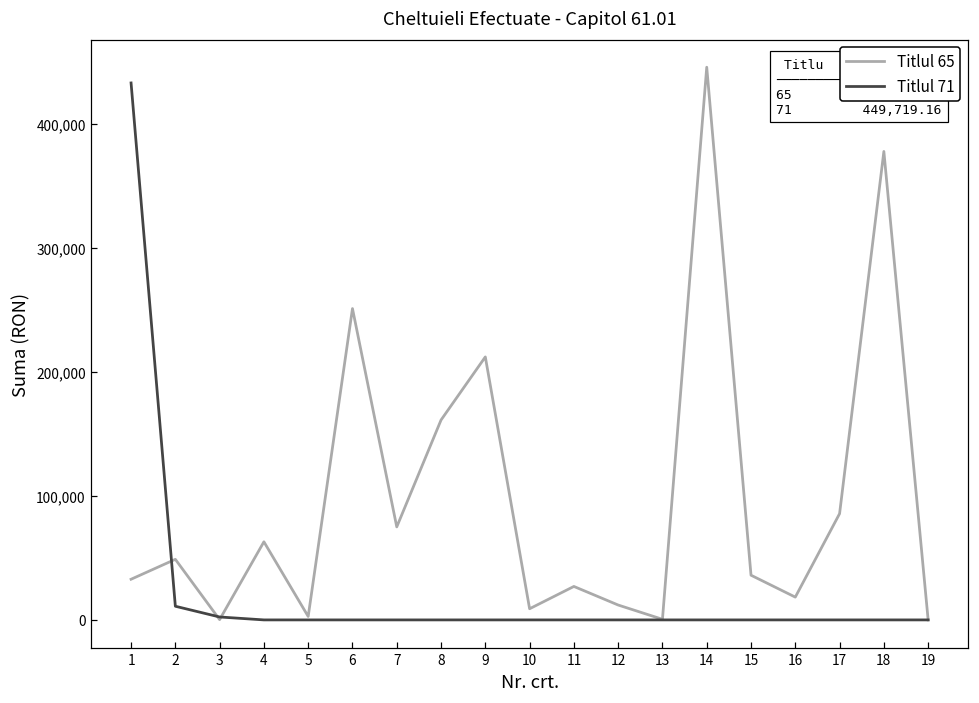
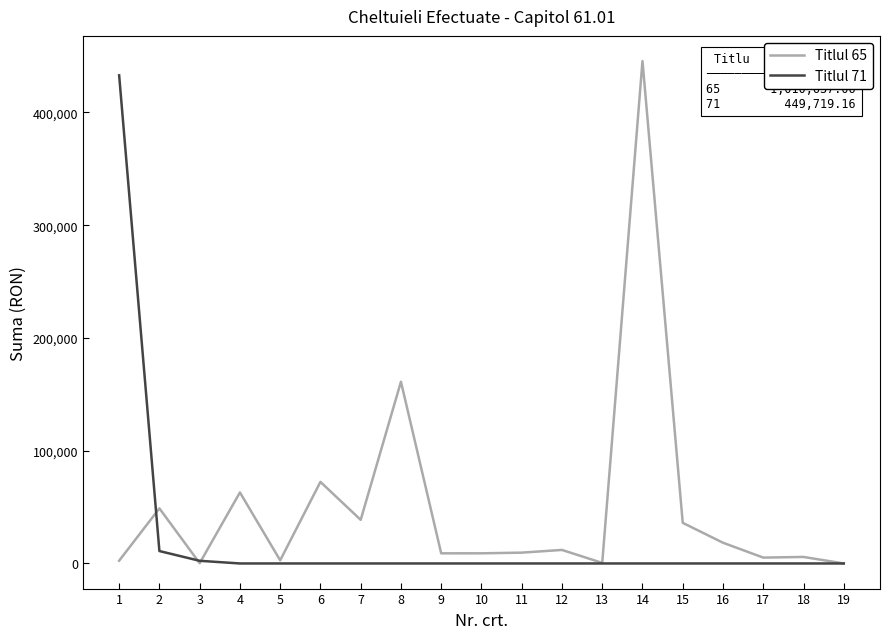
  {
    "Titlul 65": {
-     "1": "33,000",
+     "1": "2,000",
      "2": "49,000",
      "4": "63,000",
      "5": "3,000",
-     "6": "251,000",
-     "7": "75,000",
+     "6": "72,000",
+     "7": "39,000",
      "8": "161,000",
-     "9": "212,000",
+     "9": "9,000",
      "10": "9,000",
-     "11": "27,000",
+     "11": "10,000",
      "12": "12,000",
      "14": "446,000",
      "15": "36,000",
      "16": "18,000",
-     "17": "86,000",
-     "18": "378,000"
+     "17": "5,000",
+     "18": "6,000"
    },
    "Titlul 71": {
      "1": "433,000",
      "2": "11,000",
      "4": "0",
      "5": "0",
      "6": "0",
      "7": "0",
      "8": "0",
      "9": "0",
      "10": "0",
      "11": "0",
      "12": "0",
      "14": "0",
      "15": "0",
      "16": "0",
      "17": "0",
      "18": "0"
    }
  }
